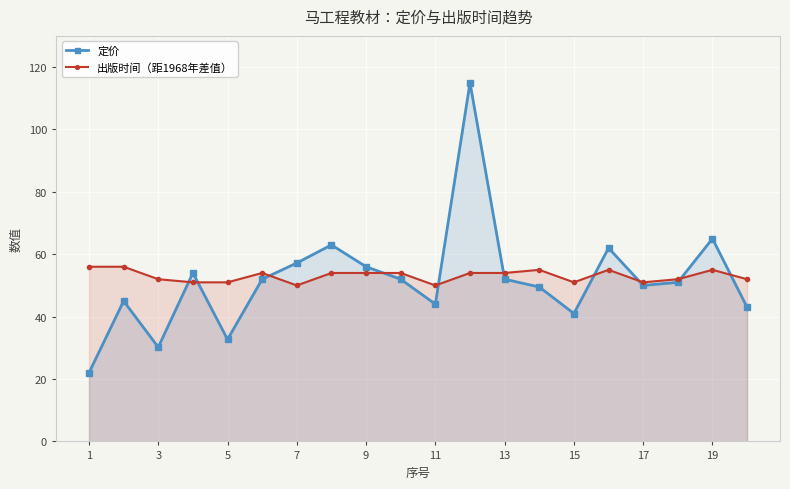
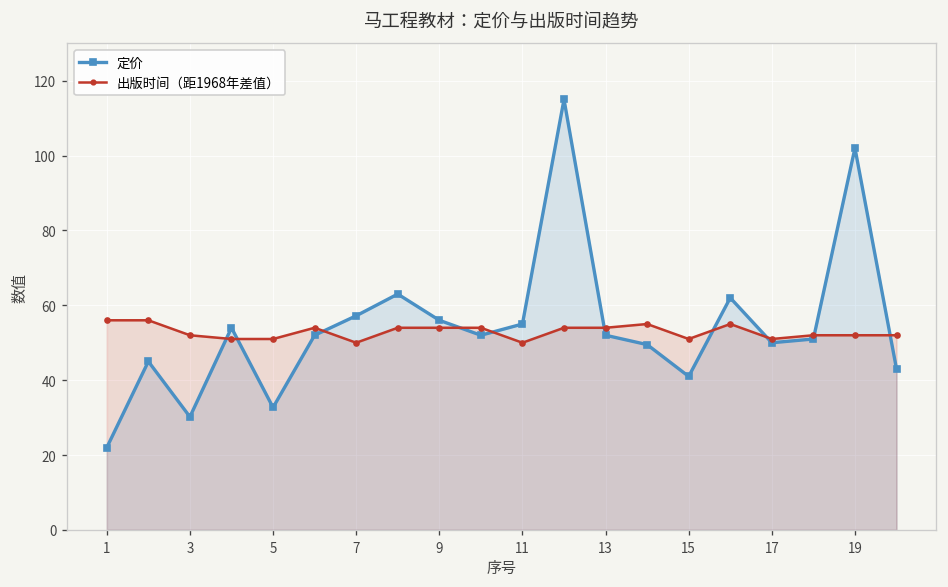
  {
    "定价": {
      "1": 22,
      "3": 30,
      "5": 33,
      "7": 57,
      "9": 56,
-     "11": 44,
+     "11": 55,
      "13": 52,
      "15": 41,
      "17": 50,
-     "19": 65
+     "19": 102
    },
    "出版时间（距1968年差值）": {
      "1": 56,
      "3": 52,
      "5": 51,
      "7": 50,
      "9": 54,
      "11": 50,
      "13": 54,
      "15": 51,
      "17": 51,
-     "19": 55
+     "19": 52
    }
  }
